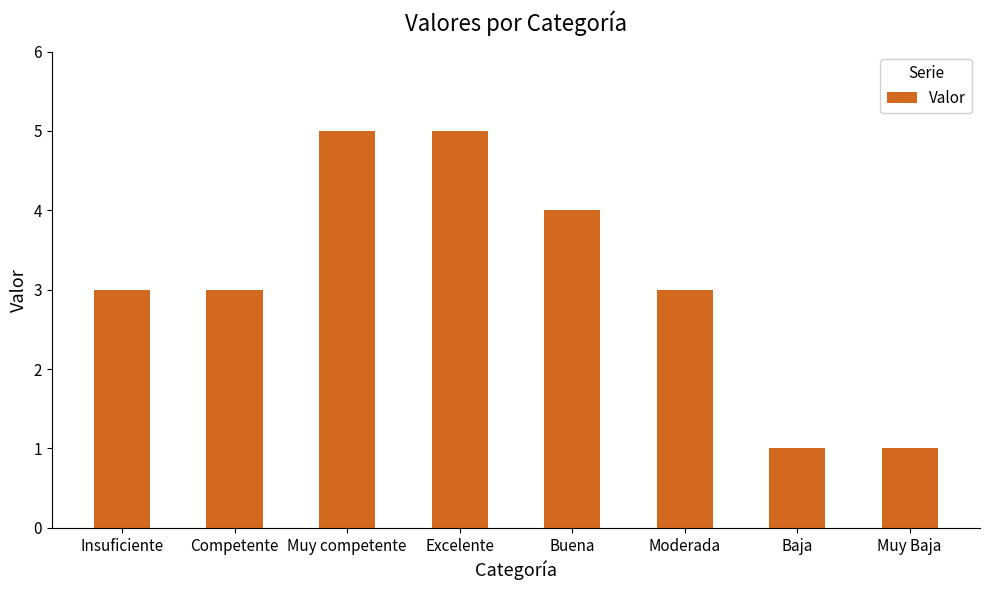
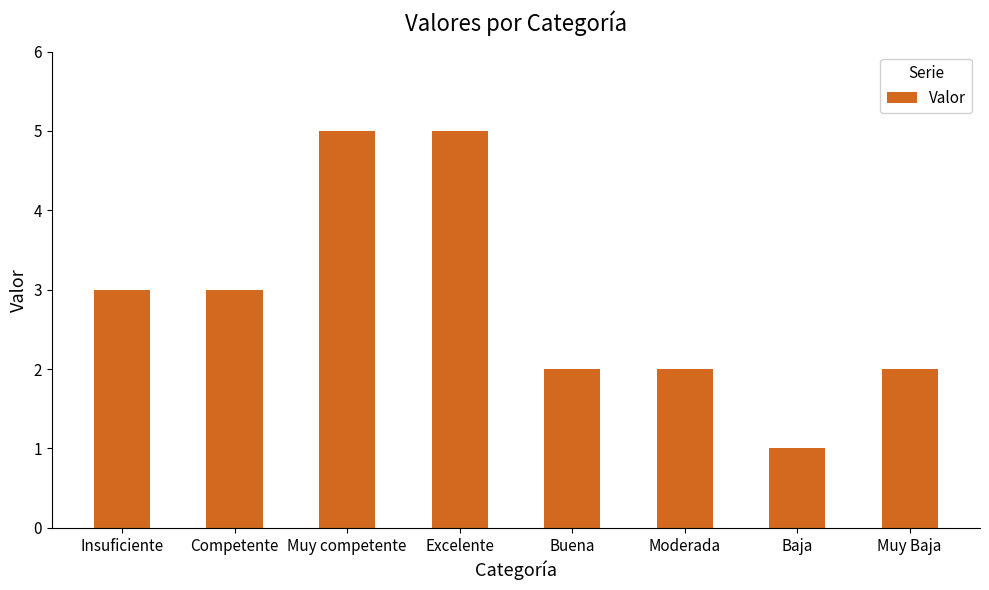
  {
    "Insuficiente": 3,
    "Competente": 3,
    "Muy competente": 5,
    "Excelente": 5,
-   "Buena": 4,
-   "Moderada": 3,
+   "Buena": 2,
+   "Moderada": 2,
    "Baja": 1,
-   "Muy Baja": 1
+   "Muy Baja": 2
  }
